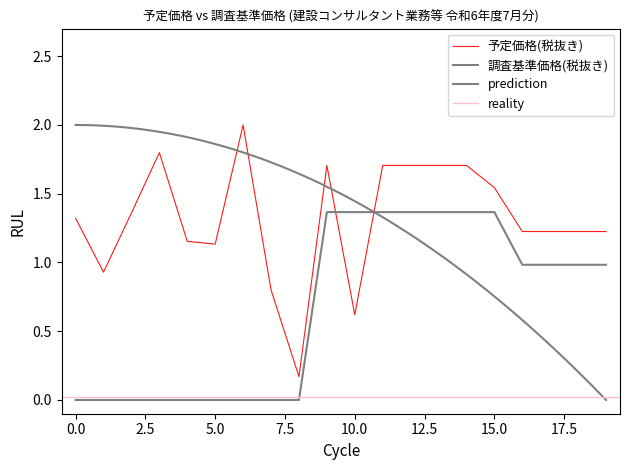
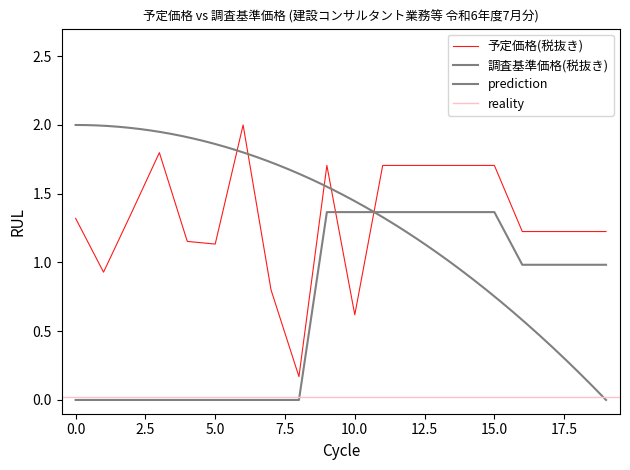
  {
    "予定価格(税抜き)": {
      "0.0": 1.32,
      "5.0": 1.13,
      "10.0": 0.62,
-     "15.0": 1.54
+     "15.0": 1.71
    }
  }
